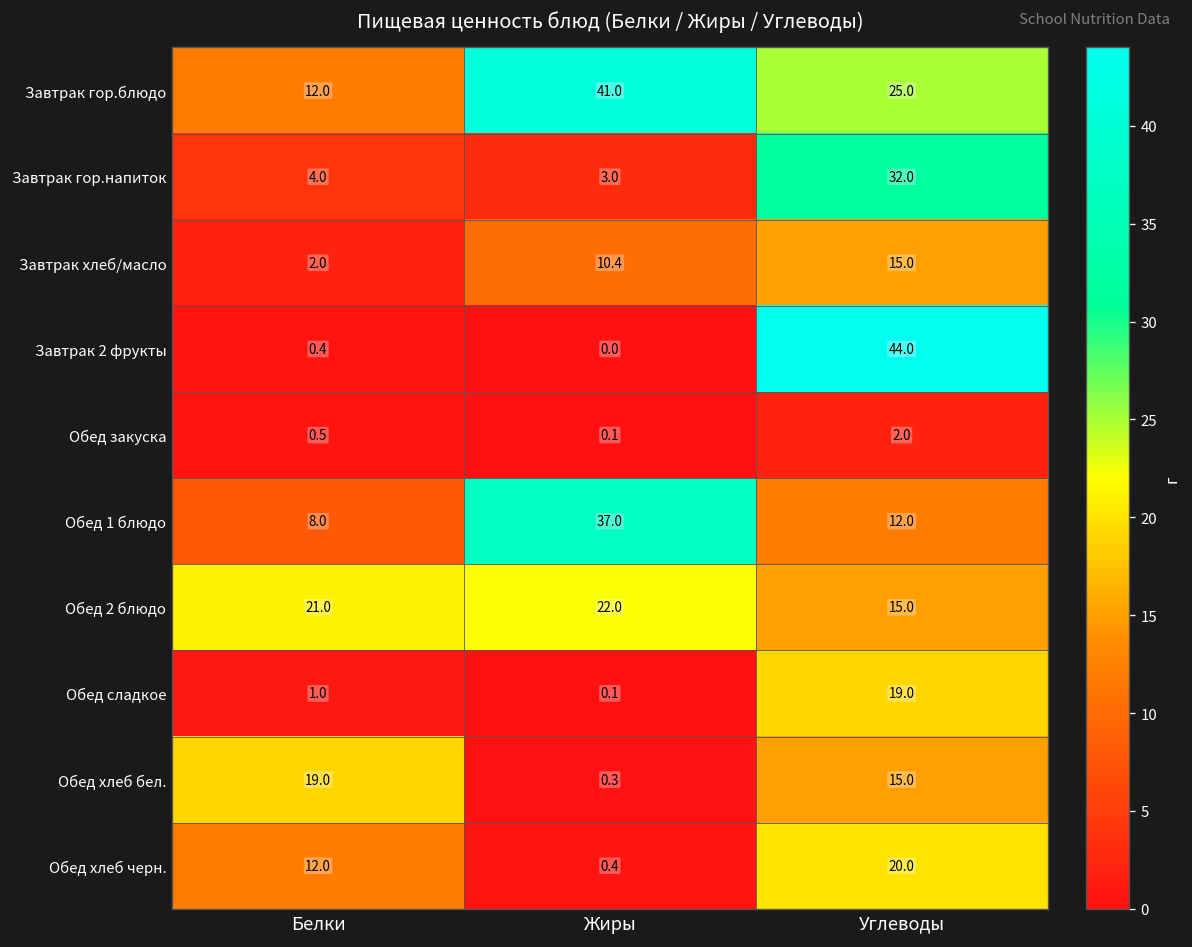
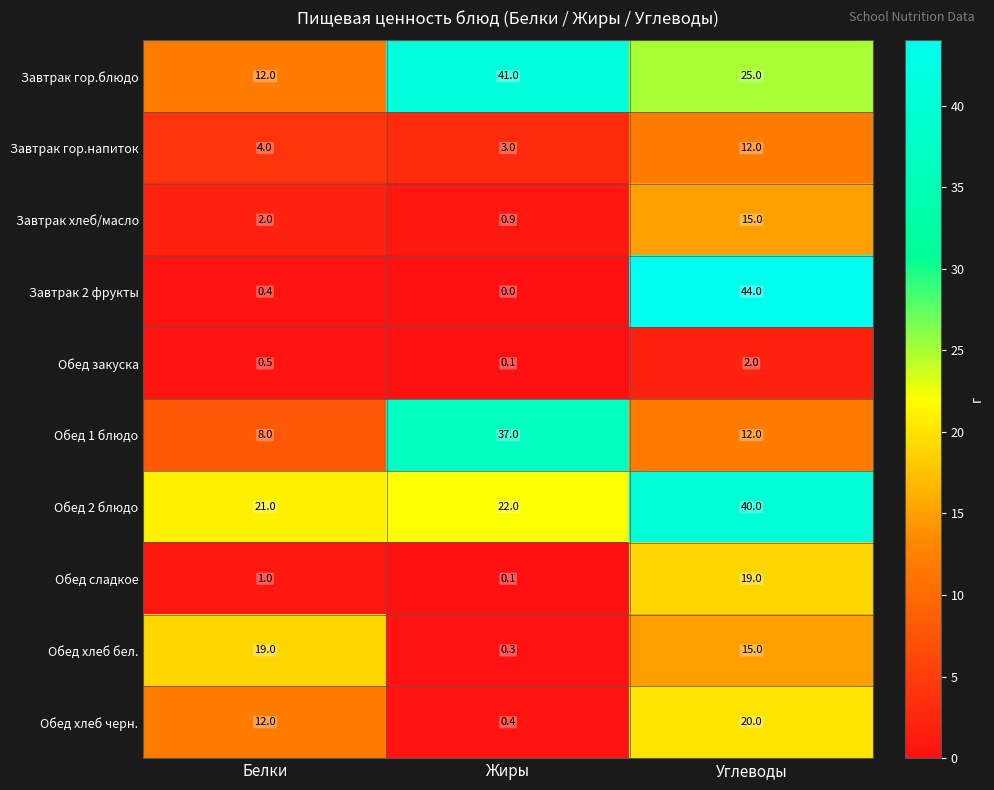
  {
    "Завтрак гор.напиток": {
-     "Углеводы": 32.0
+     "Углеводы": 12.0
    },
    "Завтрак хлеб/масло": {
-     "Жиры": 10.4
+     "Жиры": 0.9
    },
    "Обед 2 блюдо": {
-     "Углеводы": 15.0
+     "Углеводы": 40.0
    }
  }
